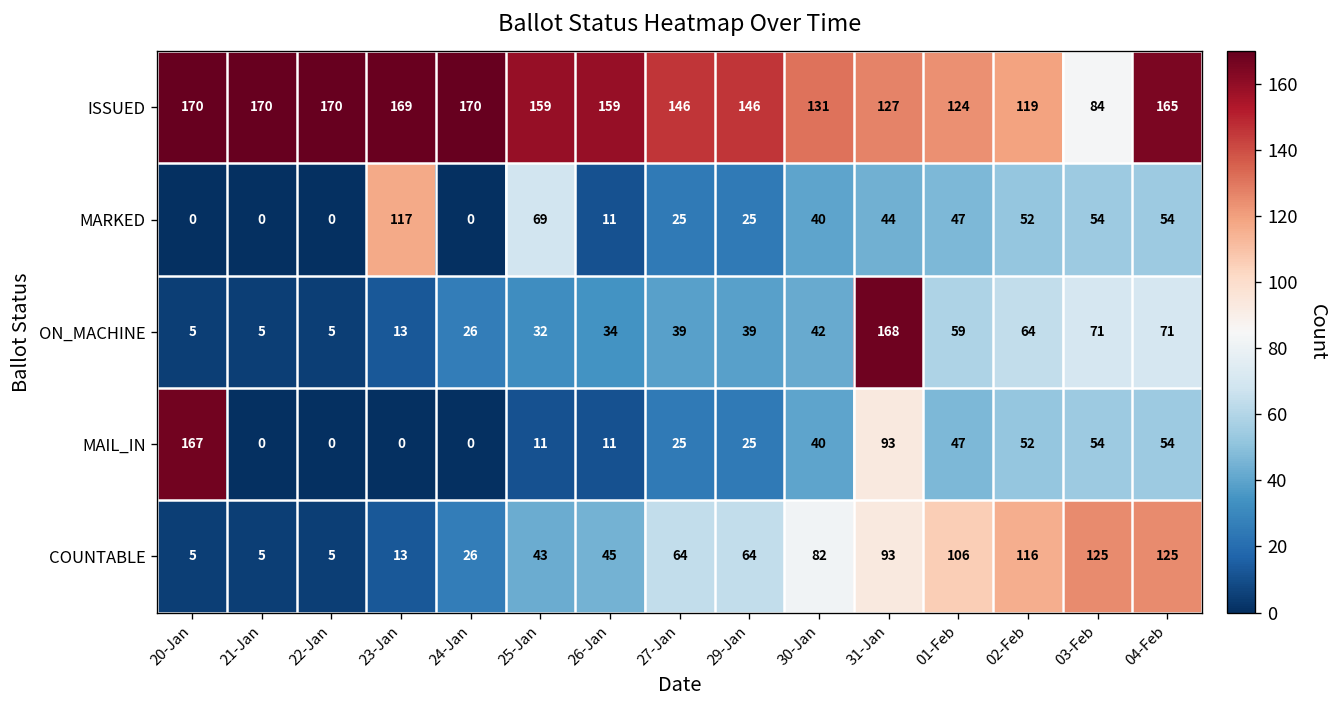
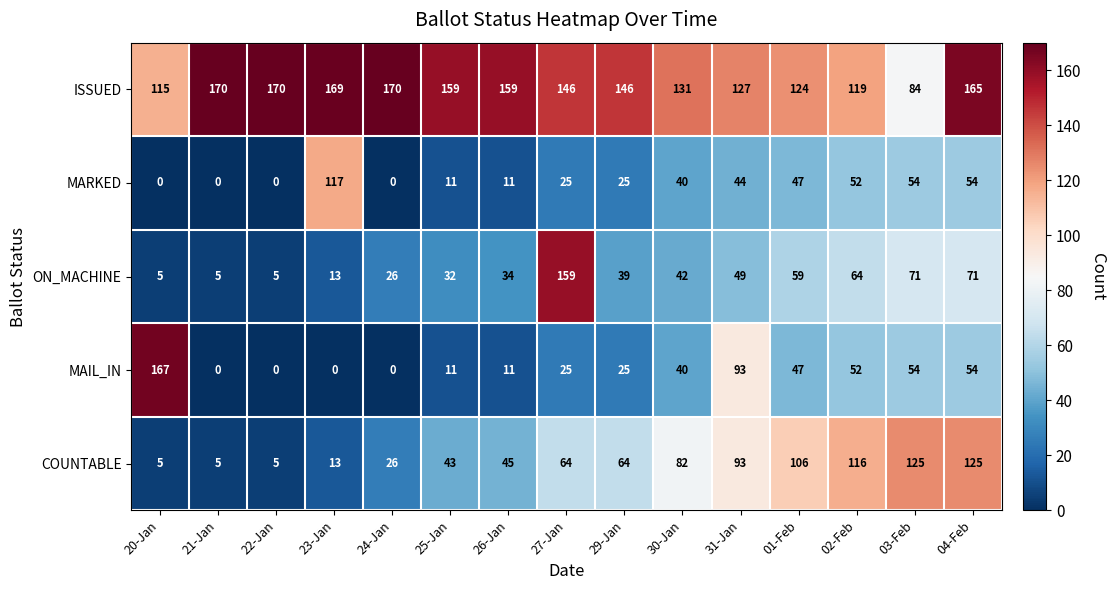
  {
    "ISSUED": {
-     "20-Jan": 170,
+     "20-Jan": 115,
      "21-Jan": 170,
      "22-Jan": 170,
      "23-Jan": 169,
      "24-Jan": 170,
      "25-Jan": 159,
      "26-Jan": 159,
      "27-Jan": 146,
      "29-Jan": 146,
      "30-Jan": 131,
      "31-Jan": 127,
      "01-Feb": 124,
      "02-Feb": 119,
      "03-Feb": 84,
      "04-Feb": 165
    },
    "MARKED": {
      "20-Jan": 0,
      "21-Jan": 0,
      "22-Jan": 0,
      "23-Jan": 117,
      "24-Jan": 0,
-     "25-Jan": 69,
+     "25-Jan": 11,
      "26-Jan": 11,
      "27-Jan": 25,
      "29-Jan": 25,
      "30-Jan": 40,
      "31-Jan": 44,
      "01-Feb": 47,
      "02-Feb": 52,
      "03-Feb": 54,
      "04-Feb": 54
    },
    "ON_MACHINE": {
      "20-Jan": 5,
      "21-Jan": 5,
      "22-Jan": 5,
      "23-Jan": 13,
      "24-Jan": 26,
      "25-Jan": 32,
      "26-Jan": 34,
-     "27-Jan": 39,
+     "27-Jan": 159,
      "29-Jan": 39,
      "30-Jan": 42,
-     "31-Jan": 168,
+     "31-Jan": 49,
      "01-Feb": 59,
      "02-Feb": 64,
      "03-Feb": 71,
      "04-Feb": 71
    },
    "MAIL_IN": {
      "20-Jan": 167,
      "21-Jan": 0,
      "22-Jan": 0,
      "23-Jan": 0,
      "24-Jan": 0,
      "25-Jan": 11,
      "26-Jan": 11,
      "27-Jan": 25,
      "29-Jan": 25,
      "30-Jan": 40,
      "31-Jan": 93,
      "01-Feb": 47,
      "02-Feb": 52,
      "03-Feb": 54,
      "04-Feb": 54
    },
    "COUNTABLE": {
      "20-Jan": 5,
      "21-Jan": 5,
      "22-Jan": 5,
      "23-Jan": 13,
      "24-Jan": 26,
      "25-Jan": 43,
      "26-Jan": 45,
      "27-Jan": 64,
      "29-Jan": 64,
      "30-Jan": 82,
      "31-Jan": 93,
      "01-Feb": 106,
      "02-Feb": 116,
      "03-Feb": 125,
      "04-Feb": 125
    }
  }
